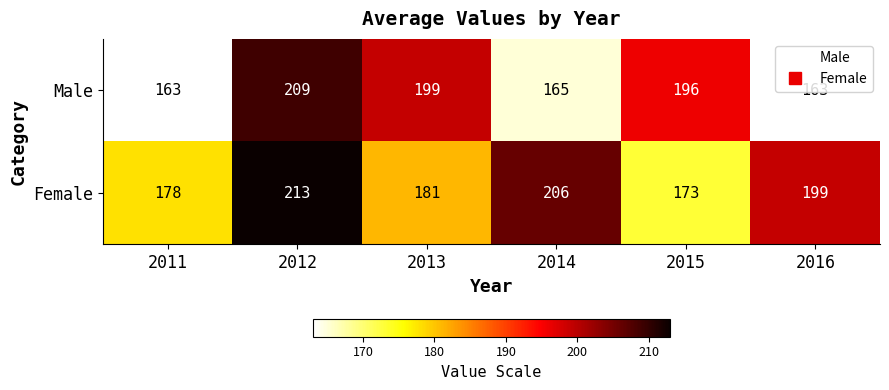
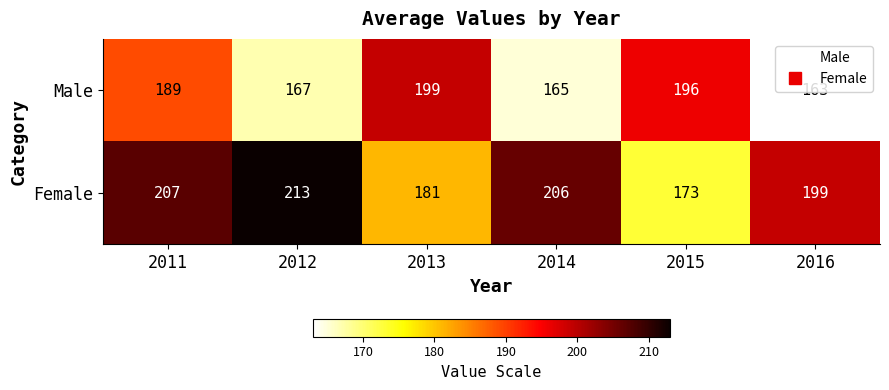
  {
    "Male": {
-     "2011": 163,
-     "2012": 209,
+     "2011": 189,
+     "2012": 167,
      "2013": 199,
      "2014": 165,
      "2015": 196
    },
    "Female": {
-     "2011": 178,
+     "2011": 207,
      "2012": 213,
      "2013": 181,
      "2014": 206,
      "2015": 173,
      "2016": 199
    }
  }
